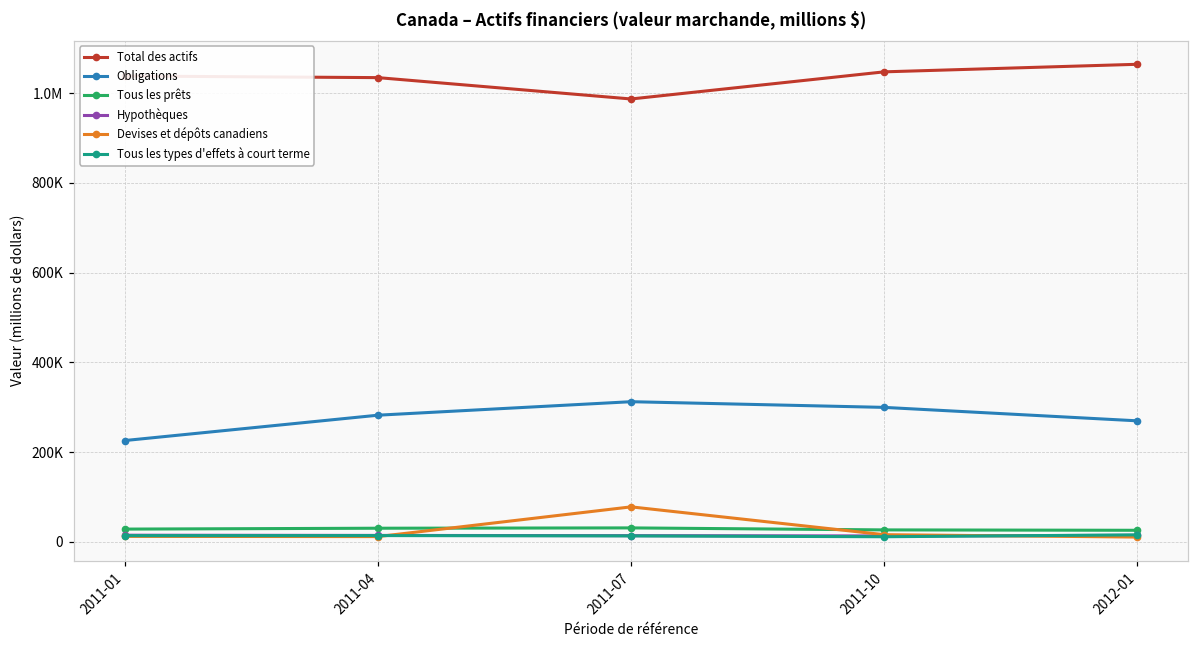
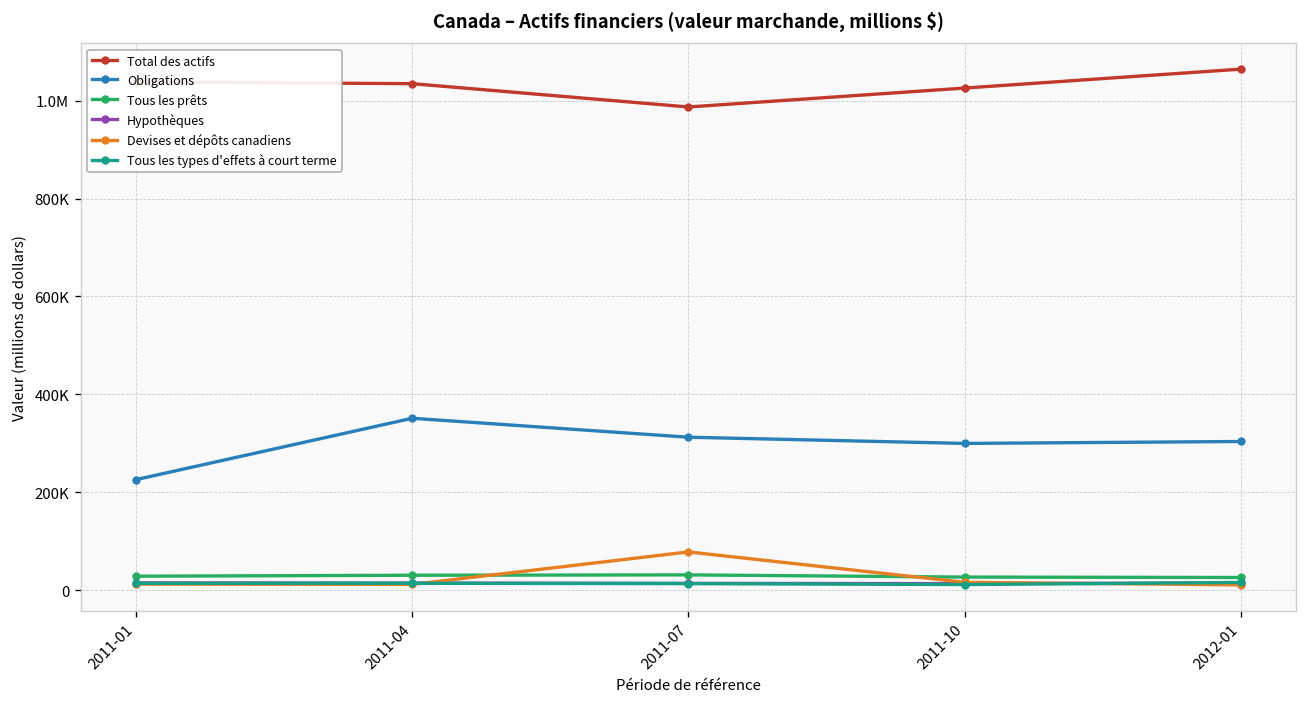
  {
    "Total des actifs": {
      "2011-04": 1030000,
      "2011-07": 990000,
-     "2011-10": 1050000,
+     "2011-10": 1030000,
      "2012-01": 1060000
    },
    "Obligations": {
      "2011-01": 230000,
-     "2011-04": 280000,
+     "2011-04": 350000,
      "2011-07": 310000,
      "2011-10": 300000,
-     "2012-01": 270000
+     "2012-01": 300000
    },
    "Devises et dépôts canadiens": {
      "2011-07": 80000
    }
  }
